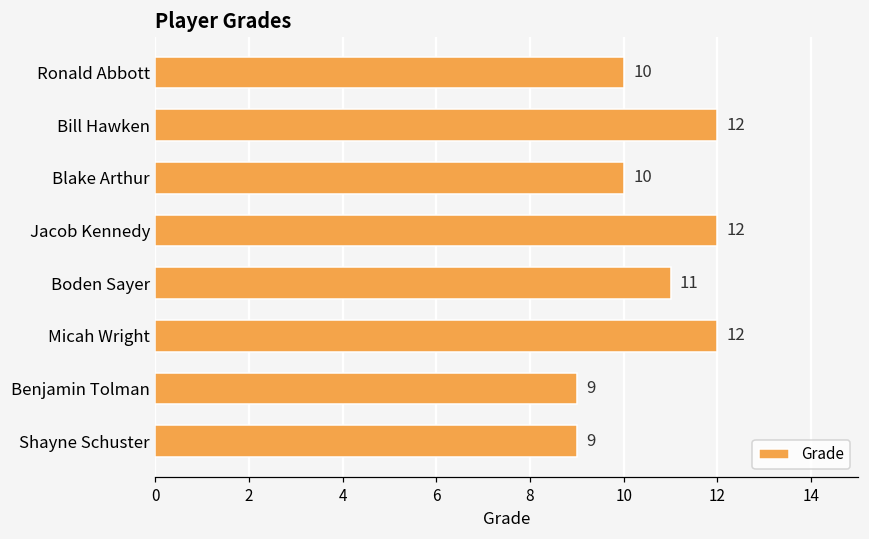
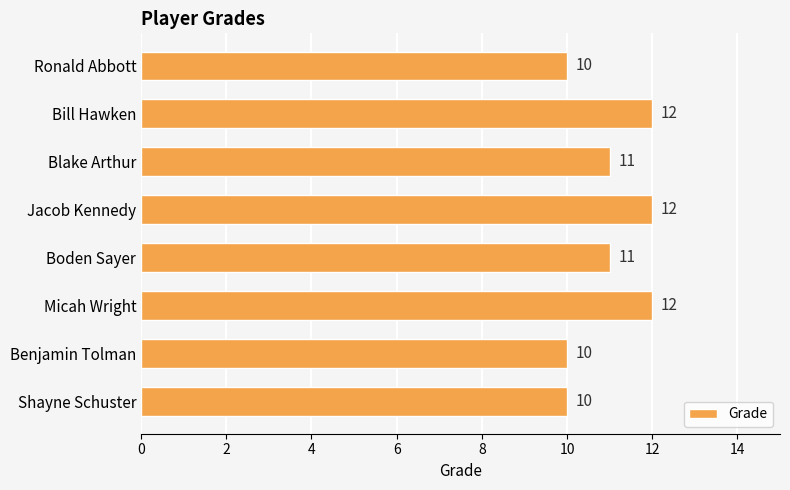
  {
    "Ronald Abbott": 10,
    "Bill Hawken": 12,
-   "Blake Arthur": 10,
+   "Blake Arthur": 11,
    "Jacob Kennedy": 12,
    "Boden Sayer": 11,
    "Micah Wright": 12,
-   "Benjamin Tolman": 9,
-   "Shayne Schuster": 9
+   "Benjamin Tolman": 10,
+   "Shayne Schuster": 10
  }
